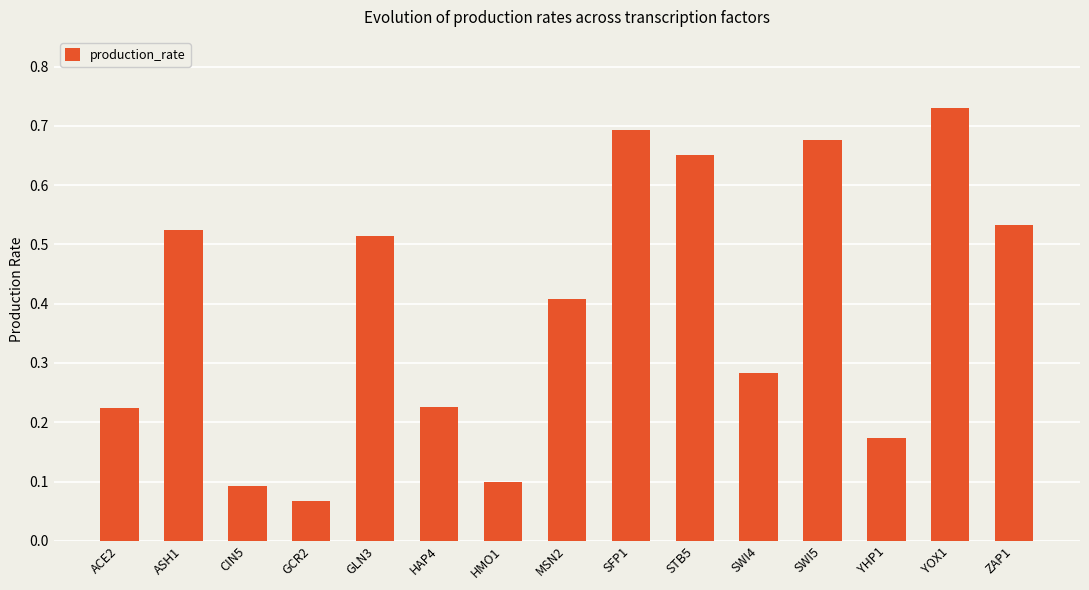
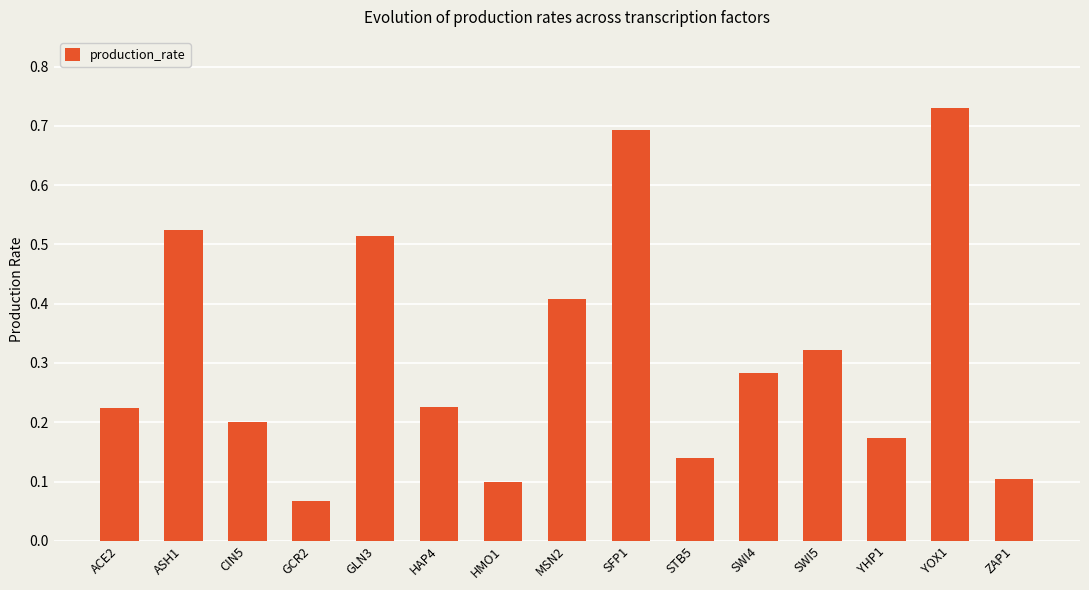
  {
    "ACE2": 0.22,
    "ASH1": 0.52,
-   "CIN5": 0.09,
+   "CIN5": 0.20,
    "GCR2": 0.07,
    "GLN3": 0.51,
    "HAP4": 0.23,
    "HMO1": 0.10,
    "MSN2": 0.41,
    "SFP1": 0.69,
-   "STB5": 0.65,
+   "STB5": 0.14,
    "SWI4": 0.28,
-   "SWI5": 0.68,
+   "SWI5": 0.32,
    "YHP1": 0.17,
    "YOX1": 0.73,
-   "ZAP1": 0.53
+   "ZAP1": 0.10
  }
